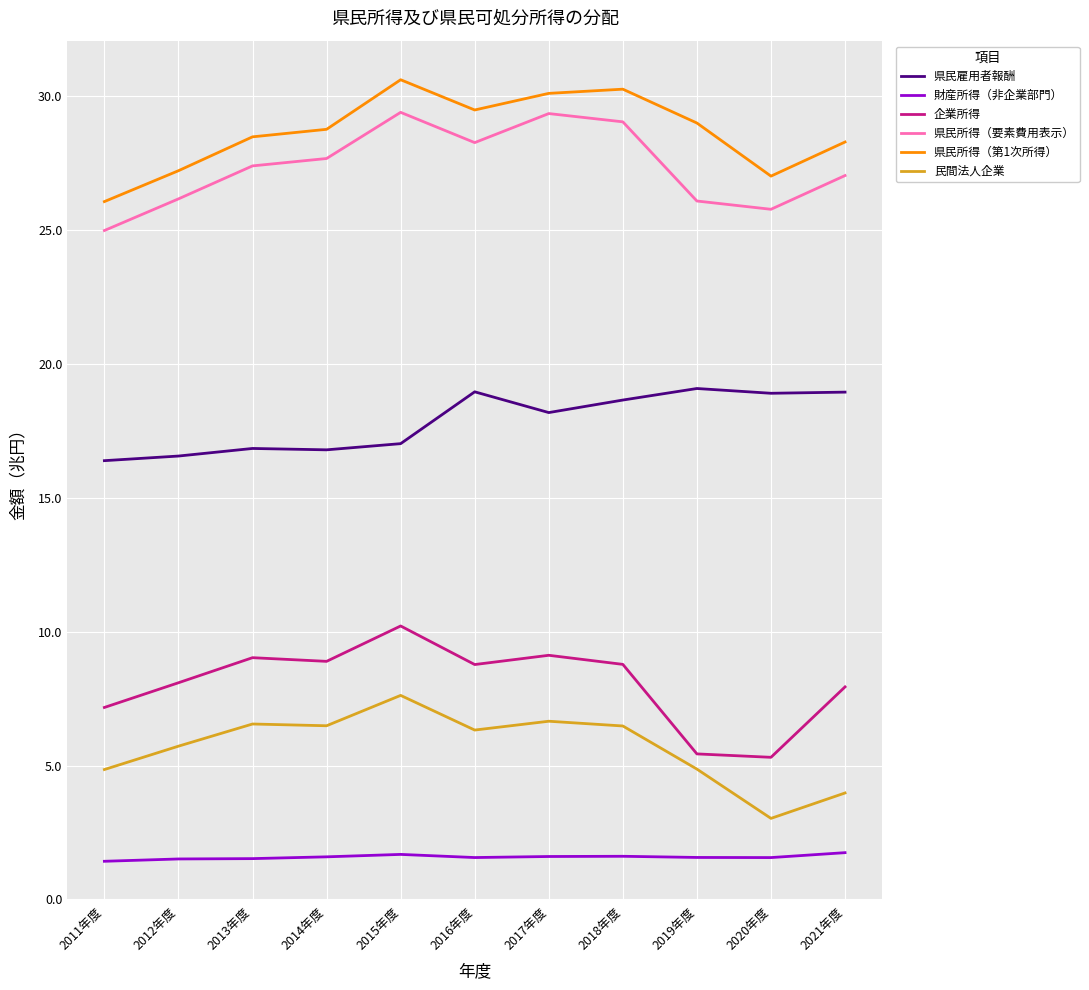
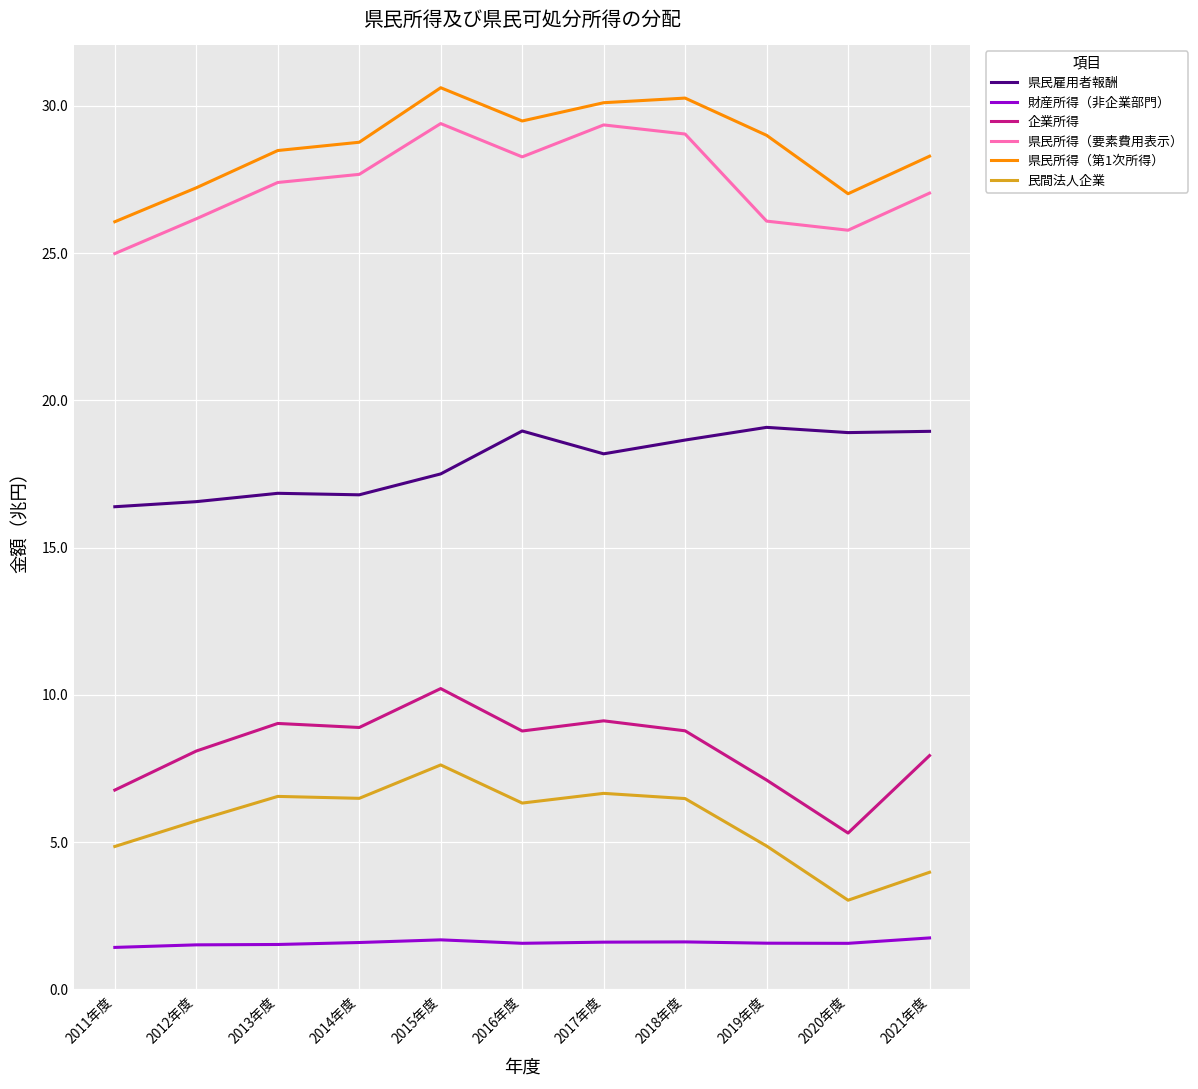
  {
    "県民雇用者報酬": {
      "2011年度": 16.4,
      "2012年度": 16.6,
      "2013年度": 16.8,
      "2014年度": 16.8,
-     "2015年度": 17.0,
+     "2015年度": 17.5,
      "2016年度": 19.0,
      "2017年度": 18.2,
      "2018年度": 18.7,
      "2019年度": 19.1,
      "2020年度": 18.9,
      "2021年度": 19.0
    },
    "財産所得（非企業部門）": {
      "2011年度": 1.4,
      "2012年度": 1.5,
      "2013年度": 1.5,
      "2014年度": 1.6,
      "2015年度": 1.7,
      "2016年度": 1.6,
      "2017年度": 1.6,
      "2018年度": 1.6,
      "2019年度": 1.6,
      "2020年度": 1.6,
      "2021年度": 1.7
    },
    "企業所得": {
-     "2011年度": 7.2,
+     "2011年度": 6.8,
      "2012年度": 8.1,
      "2013年度": 9.0,
      "2014年度": 8.9,
      "2015年度": 10.2,
      "2016年度": 8.8,
      "2017年度": 9.1,
      "2018年度": 8.8,
-     "2019年度": 5.4,
+     "2019年度": 7.1,
      "2020年度": 5.3,
      "2021年度": 7.9
    },
    "県民所得（要素費用表示）": {
      "2011年度": 25.0,
      "2012年度": 26.2,
      "2013年度": 27.4,
      "2014年度": 27.7,
      "2015年度": 29.4,
      "2016年度": 28.3,
      "2017年度": 29.4,
      "2018年度": 29.0,
      "2019年度": 26.1,
      "2020年度": 25.8,
      "2021年度": 27.0
    }
  }
